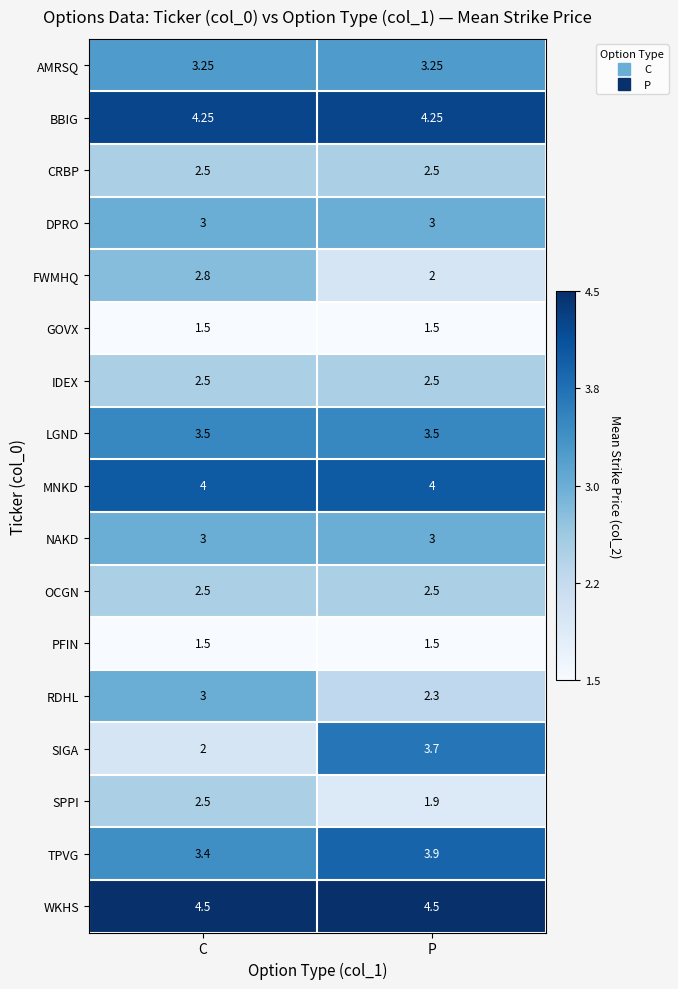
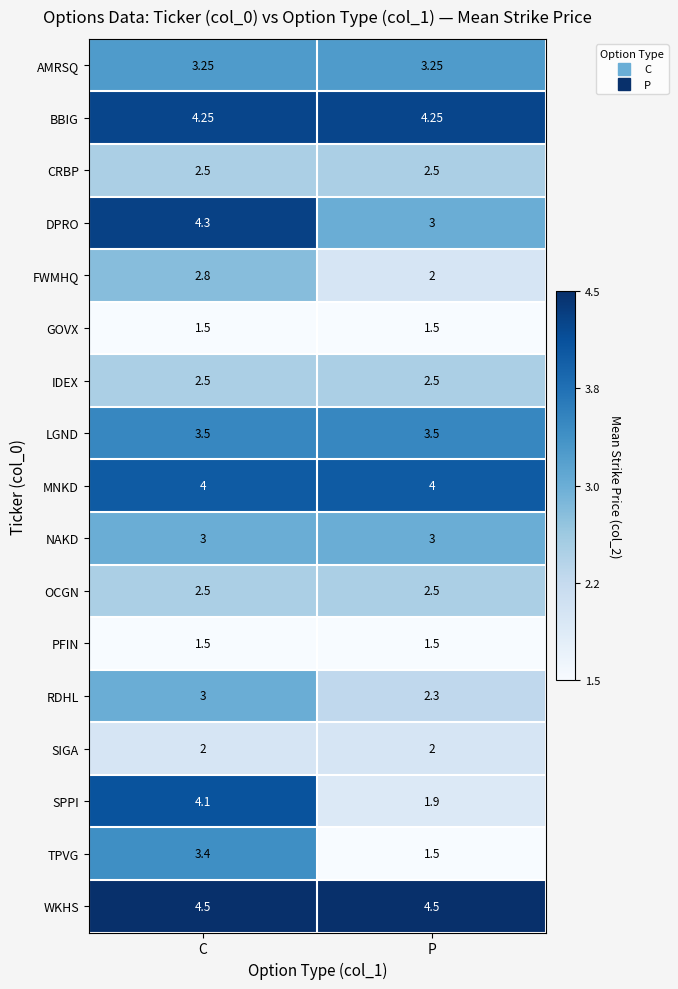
  {
    "AMRSQ": {
      "C": 3.25,
      "P": 3.25
    },
    "BBIG": {
      "C": 4.25,
      "P": 4.25
    },
    "CRBP": {
      "C": 2.5,
      "P": 2.5
    },
    "DPRO": {
-     "C": 3,
+     "C": 4.3,
      "P": 3
    },
    "FWMHQ": {
      "C": 2.8,
      "P": 2
    },
    "GOVX": {
      "C": 1.5,
      "P": 1.5
    },
    "IDEX": {
      "C": 2.5,
      "P": 2.5
    },
    "LGND": {
      "C": 3.5,
      "P": 3.5
    },
    "MNKD": {
      "C": 4,
      "P": 4
    },
    "NAKD": {
      "C": 3,
      "P": 3
    },
    "OCGN": {
      "C": 2.5,
      "P": 2.5
    },
    "PFIN": {
      "C": 1.5,
      "P": 1.5
    },
    "RDHL": {
      "C": 3,
      "P": 2.3
    },
    "SIGA": {
      "C": 2,
-     "P": 3.7
+     "P": 2
    },
    "SPPI": {
-     "C": 2.5,
+     "C": 4.1,
      "P": 1.9
    },
    "TPVG": {
      "C": 3.4,
-     "P": 3.9
+     "P": 1.5
    },
    "WKHS": {
      "C": 4.5,
      "P": 4.5
    }
  }
